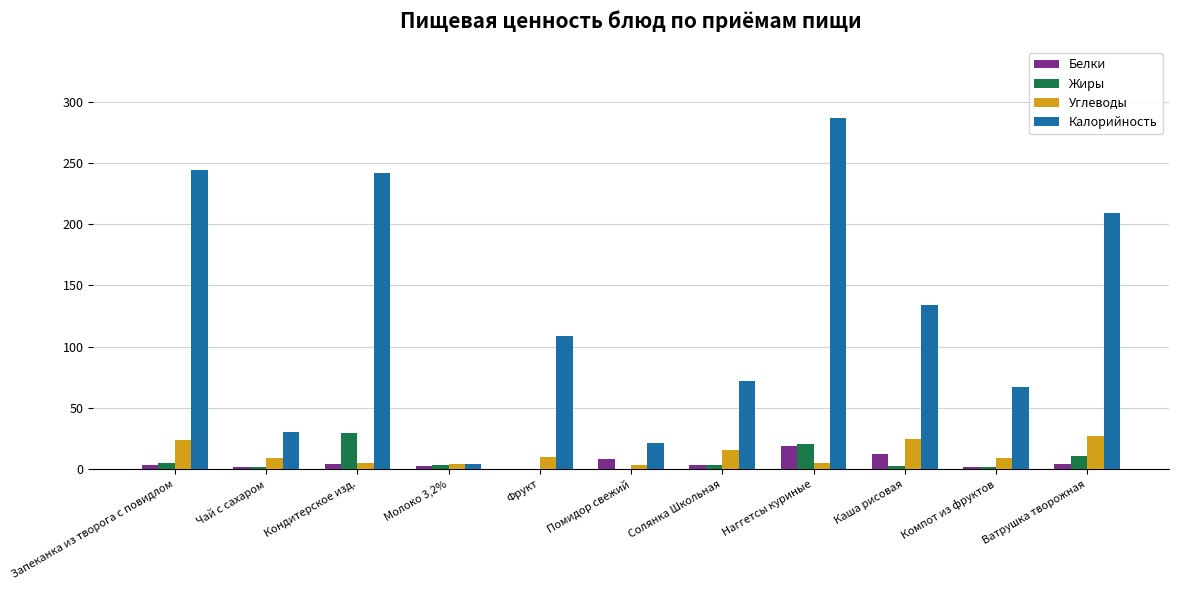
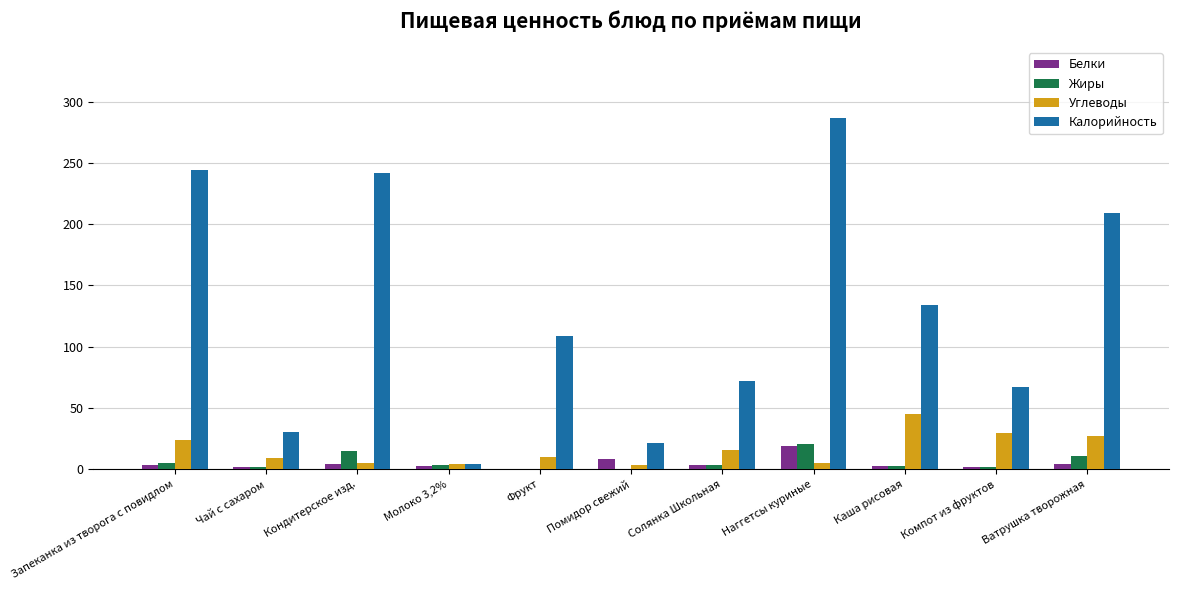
  {
    "Белки": {
      "Запеканка из творога с повидлом": 3,
      "Чай с сахаром": 2,
      "Кондитерское изд.": 4,
      "Молоко 3,2%": 3,
      "Помидор свежий": 9,
      "Солянка Школьная": 4,
      "Наггетсы куриные": 19,
-     "Каша рисовая": 12,
+     "Каша рисовая": 3,
      "Компот из фруктов": 2,
      "Ватрушка творожная": 4
    },
    "Жиры": {
      "Запеканка из творога с повидлом": 5,
-     "Кондитерское изд.": 30,
+     "Кондитерское изд.": 15,
      "Молоко 3,2%": 3,
      "Солянка Школьная": 4,
      "Наггетсы куриные": 20,
      "Каша рисовая": 3,
      "Ватрушка творожная": 11
    },
    "Углеводы": {
      "Запеканка из творога с повидлом": 24,
      "Чай с сахаром": 9,
      "Кондитерское изд.": 5,
      "Молоко 3,2%": 5,
      "Фрукт": 10,
      "Помидор свежий": 4,
      "Солянка Школьная": 16,
      "Наггетсы куриные": 5,
-     "Каша рисовая": 25,
-     "Компот из фруктов": 9,
+     "Каша рисовая": 45,
+     "Компот из фруктов": 30,
      "Ватрушка творожная": 27
    },
    "Калорийность": {
      "Запеканка из творога с повидлом": 244,
      "Чай с сахаром": 31,
      "Кондитерское изд.": 242,
      "Молоко 3,2%": 5,
      "Фрукт": 109,
      "Помидор свежий": 21,
      "Солянка Школьная": 72,
      "Наггетсы куриные": 287,
      "Каша рисовая": 134,
      "Компот из фруктов": 67,
      "Ватрушка творожная": 209
    }
  }
